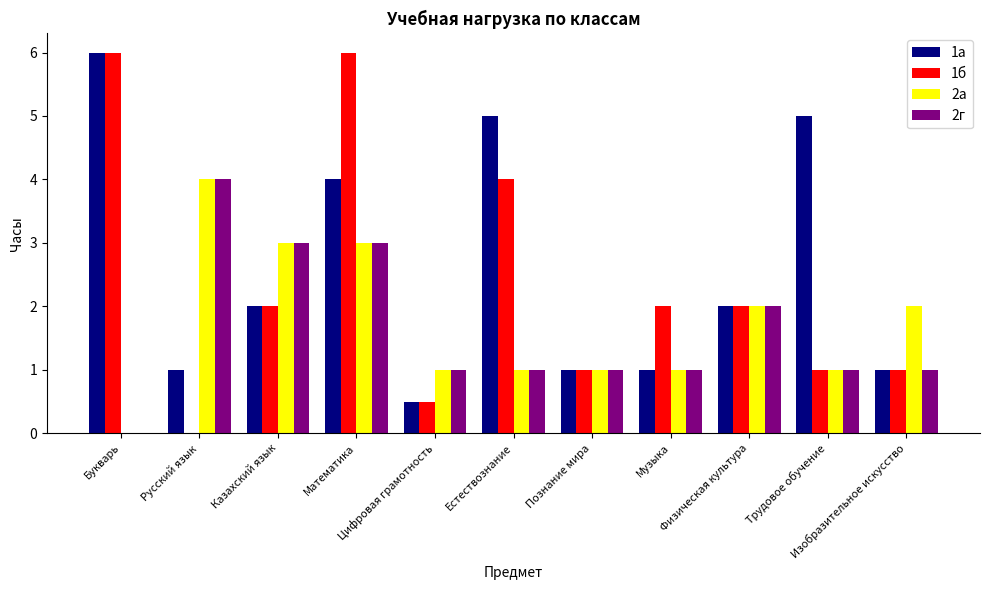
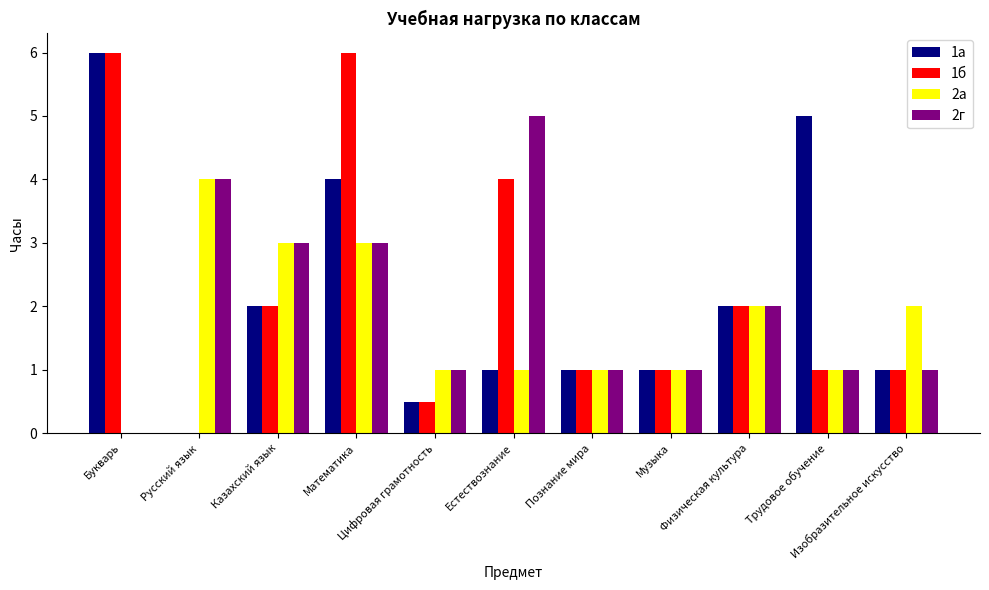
  {
    "1а": {
      "Букварь": 6,
-     "Русский язык": 1,
+     "Русский язык": 0,
      "Казахский язык": 2,
      "Математика": 4,
      "Цифровая грамотность": 0.5,
-     "Естествознание": 5,
+     "Естествознание": 1,
      "Познание мира": 1,
      "Музыка": 1,
      "Физическая культура": 2,
      "Трудовое обучение": 5,
      "Изобразительное искусство": 1
    },
    "1б": {
      "Букварь": 6,
      "Русский язык": 0,
      "Казахский язык": 2,
      "Математика": 6,
      "Цифровая грамотность": 0.5,
      "Естествознание": 4,
      "Познание мира": 1,
-     "Музыка": 2,
+     "Музыка": 1,
      "Физическая культура": 2,
      "Трудовое обучение": 1,
      "Изобразительное искусство": 1
    },
    "2а": {
      "Букварь": 0,
      "Русский язык": 4,
      "Казахский язык": 3,
      "Математика": 3,
      "Цифровая грамотность": 1,
      "Естествознание": 1,
      "Познание мира": 1,
      "Музыка": 1,
      "Физическая культура": 2,
      "Трудовое обучение": 1,
      "Изобразительное искусство": 2
    },
    "2г": {
      "Букварь": 0,
      "Русский язык": 4,
      "Казахский язык": 3,
      "Математика": 3,
      "Цифровая грамотность": 1,
-     "Естествознание": 1,
+     "Естествознание": 5,
      "Познание мира": 1,
      "Музыка": 1,
      "Физическая культура": 2,
      "Трудовое обучение": 1,
      "Изобразительное искусство": 1
    }
  }
